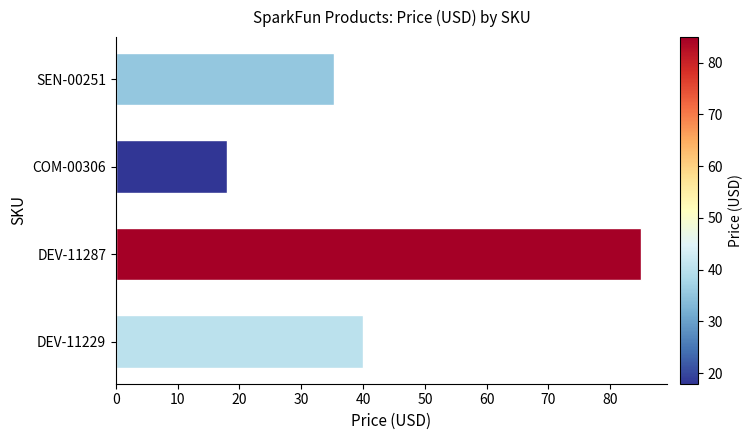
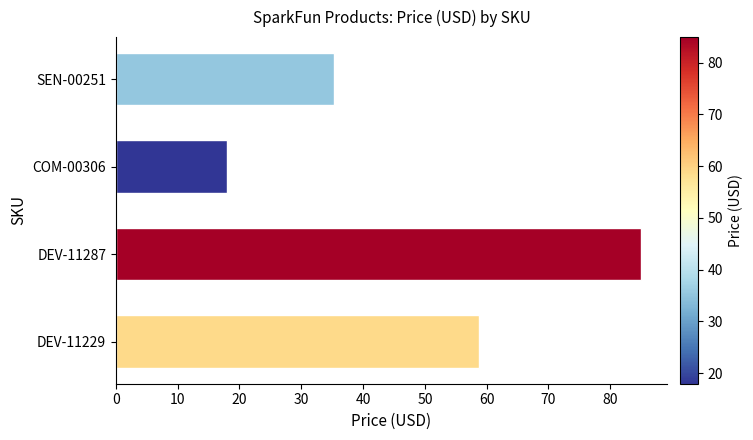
  {
    "SEN-00251": 35,
    "COM-00306": 18,
    "DEV-11287": 85,
-   "DEV-11229": 40
+   "DEV-11229": 59
  }
